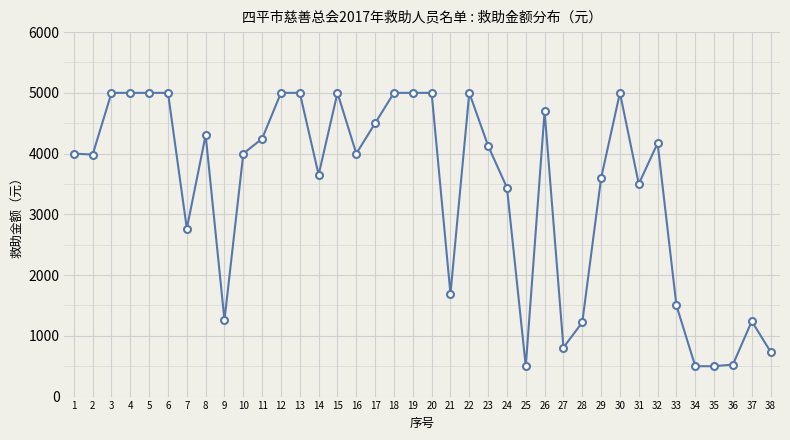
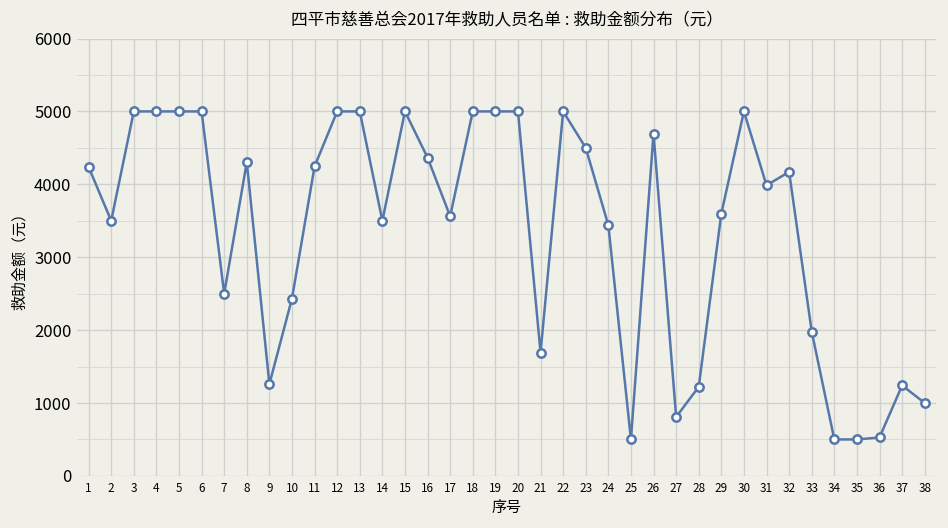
  {
-   "1": 4000,
-   "2": 4000,
+   "1": 4200,
+   "2": 3500,
    "3": 5000,
    "4": 5000,
    "5": 5000,
    "6": 5000,
-   "7": 2800,
+   "7": 2500,
    "8": 4300,
    "9": 1300,
-   "10": 4000,
+   "10": 2400,
    "11": 4200,
    "12": 5000,
    "13": 5000,
-   "14": 3700,
+   "14": 3500,
    "15": 5000,
-   "16": 4000,
-   "17": 4500,
+   "16": 4400,
+   "17": 3600,
    "18": 5000,
    "19": 5000,
    "20": 5000,
    "21": 1700,
    "22": 5000,
-   "23": 4100,
+   "23": 4500,
    "24": 3400,
    "25": 500,
    "26": 4700,
    "27": 800,
    "28": 1200,
    "29": 3600,
    "30": 5000,
-   "31": 3500,
+   "31": 4000,
    "32": 4200,
-   "33": 1500,
+   "33": 2000,
    "34": 500,
    "35": 500,
    "36": 500,
    "37": 1200,
-   "38": 700
+   "38": 1000
  }
